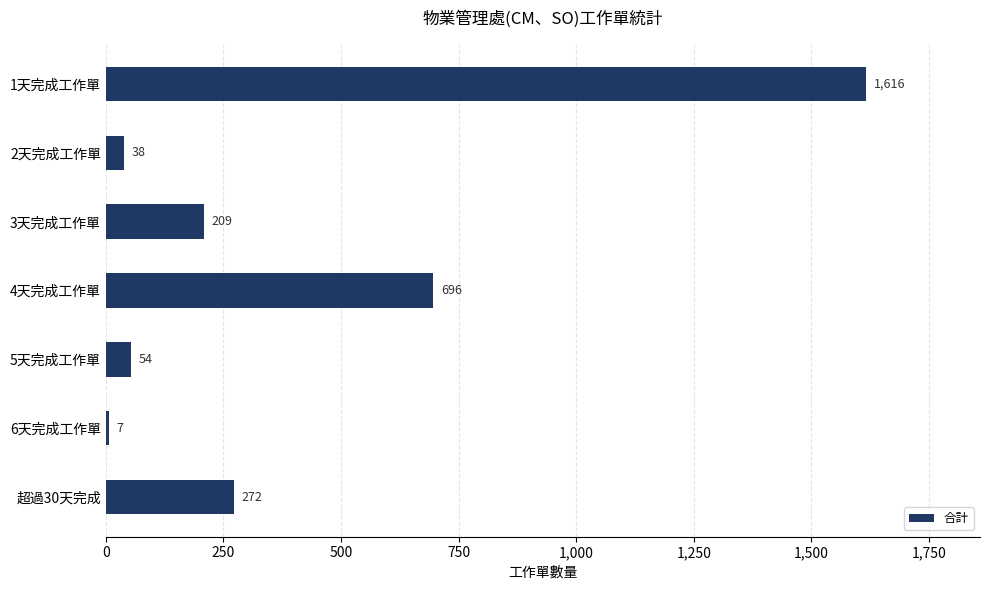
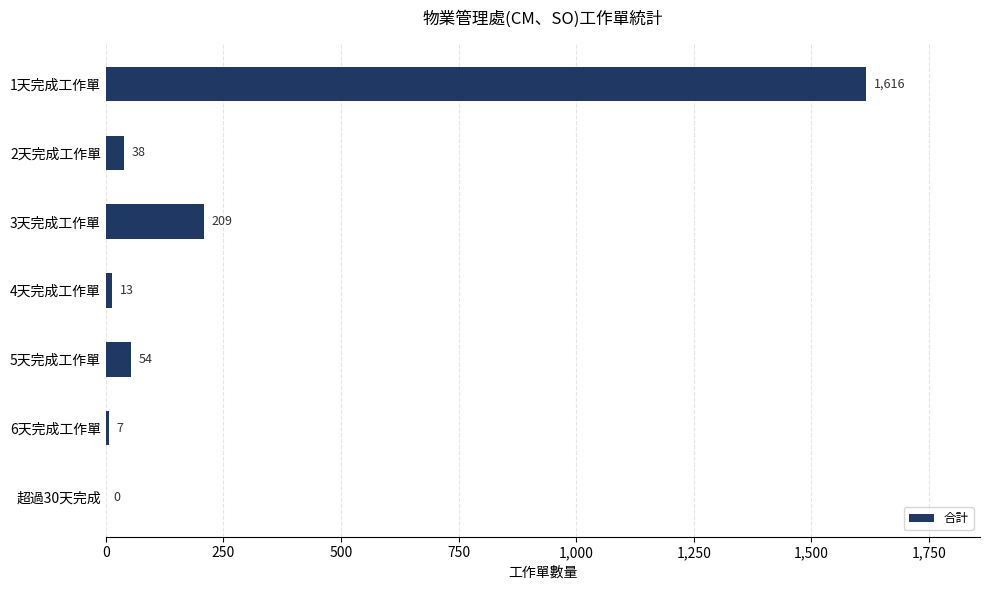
  {
    "1天完成工作單": "1,616",
    "2天完成工作單": "38",
    "3天完成工作單": "209",
-   "4天完成工作單": "696",
+   "4天完成工作單": "13",
    "5天完成工作單": "54",
    "6天完成工作單": "7",
-   "超過30天完成": "272"
+   "超過30天完成": "0"
  }
